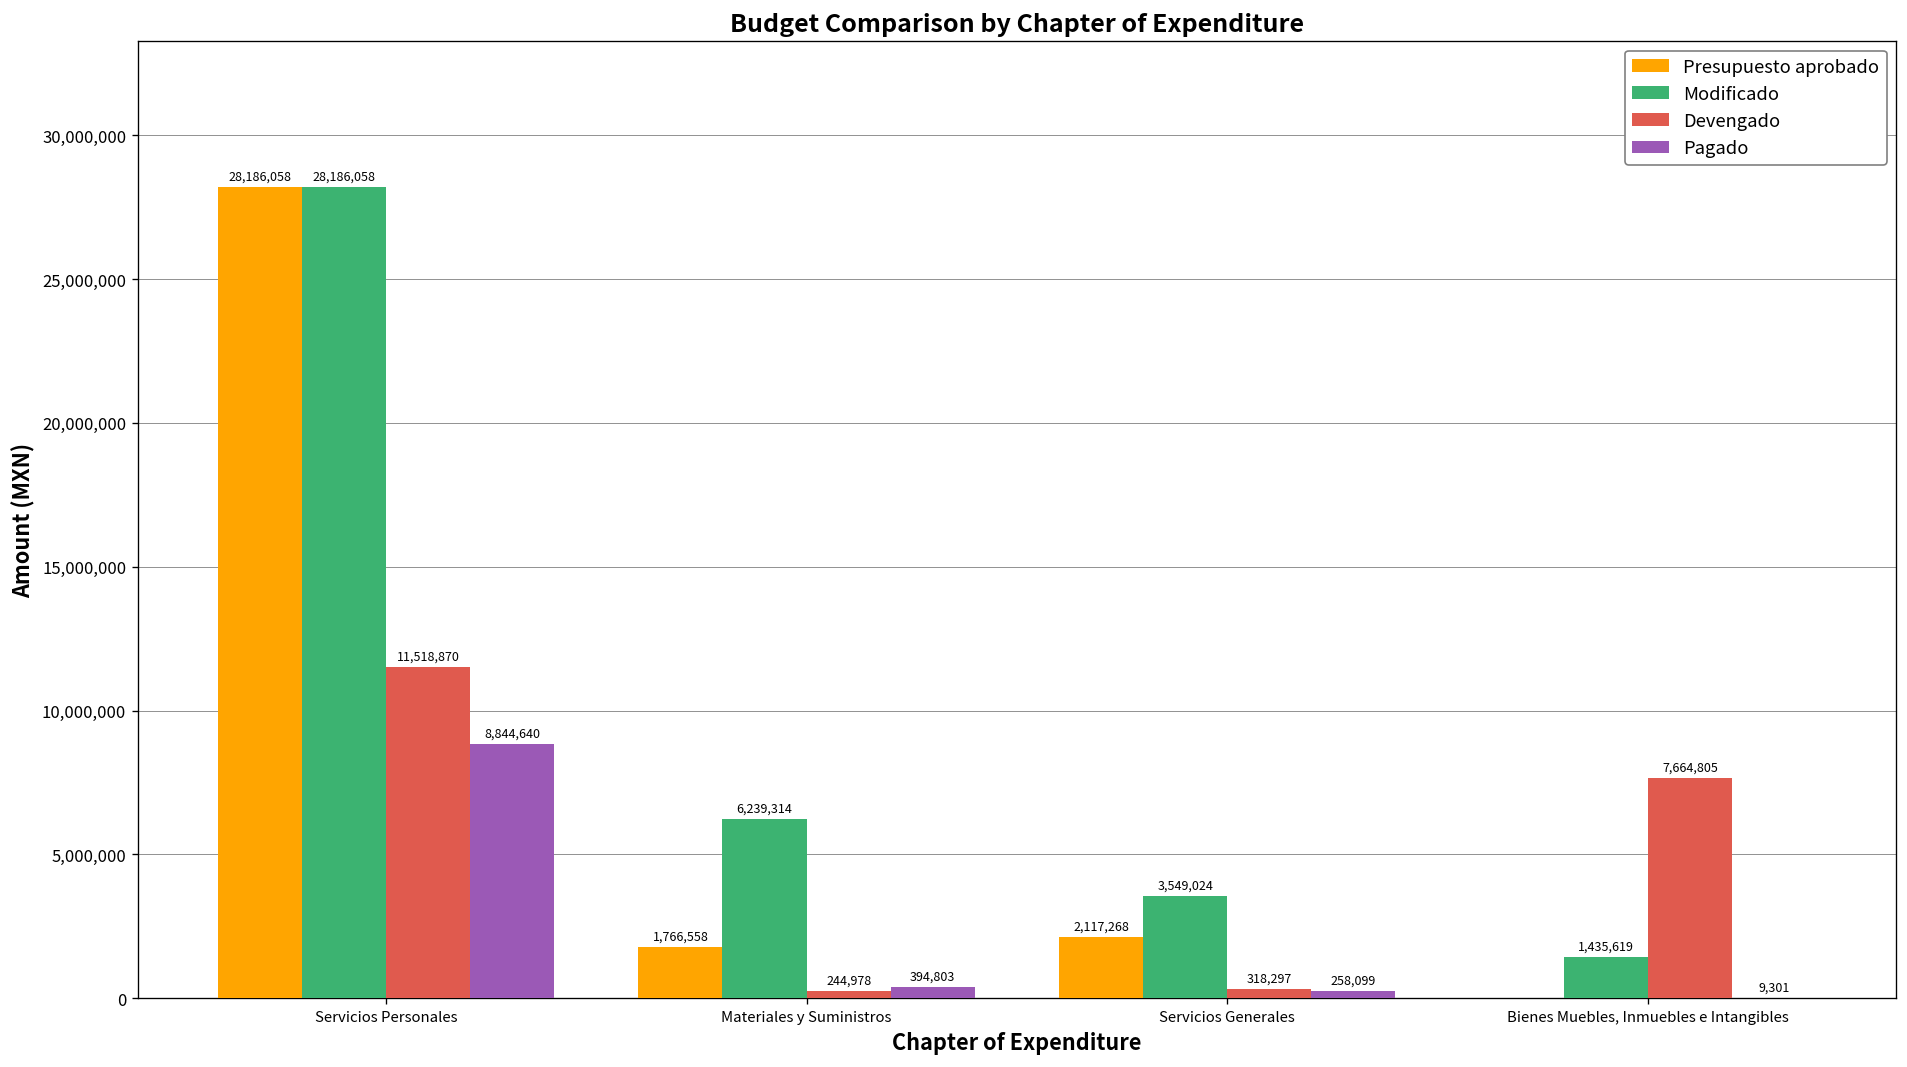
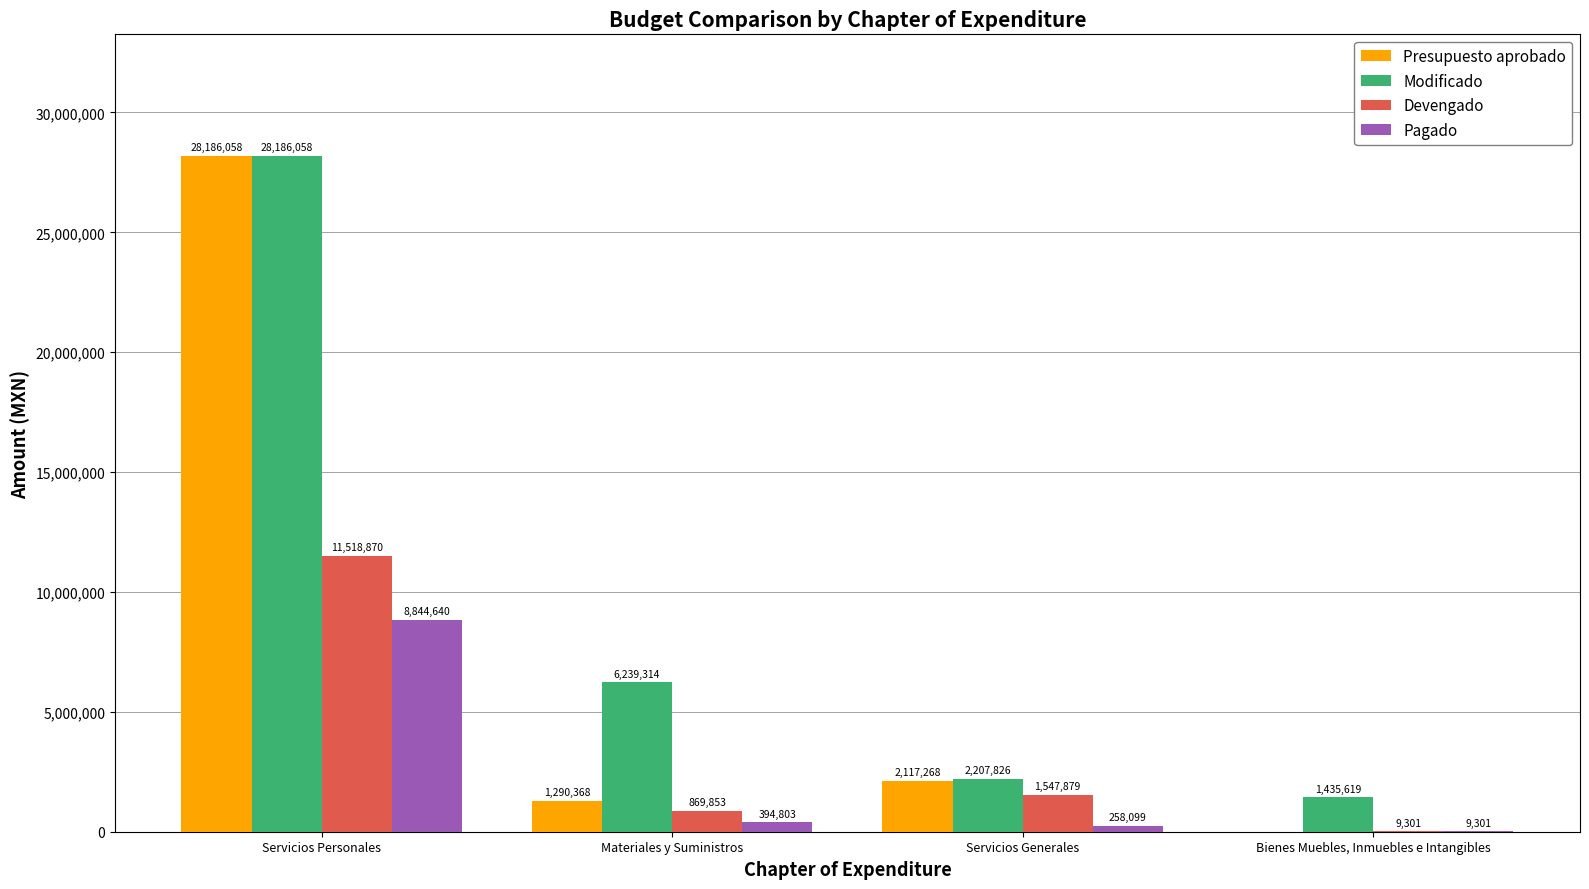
  {
    "Presupuesto aprobado": {
      "Servicios Personales": "28,186,058",
-     "Materiales y Suministros": "1,766,558",
+     "Materiales y Suministros": "1,290,368",
      "Servicios Generales": "2,117,268"
    },
    "Modificado": {
      "Servicios Personales": "28,186,058",
      "Materiales y Suministros": "6,239,314",
-     "Servicios Generales": "3,549,024",
+     "Servicios Generales": "2,207,826",
      "Bienes Muebles, Inmuebles e Intangibles": "1,435,619"
    },
    "Devengado": {
      "Servicios Personales": "11,518,870",
-     "Materiales y Suministros": "244,978",
-     "Servicios Generales": "318,297",
-     "Bienes Muebles, Inmuebles e Intangibles": "7,664,805"
+     "Materiales y Suministros": "869,853",
+     "Servicios Generales": "1,547,879",
+     "Bienes Muebles, Inmuebles e Intangibles": "9,301"
    },
    "Pagado": {
      "Servicios Personales": "8,844,640",
      "Materiales y Suministros": "394,803",
      "Servicios Generales": "258,099",
      "Bienes Muebles, Inmuebles e Intangibles": "9,301"
    }
  }
